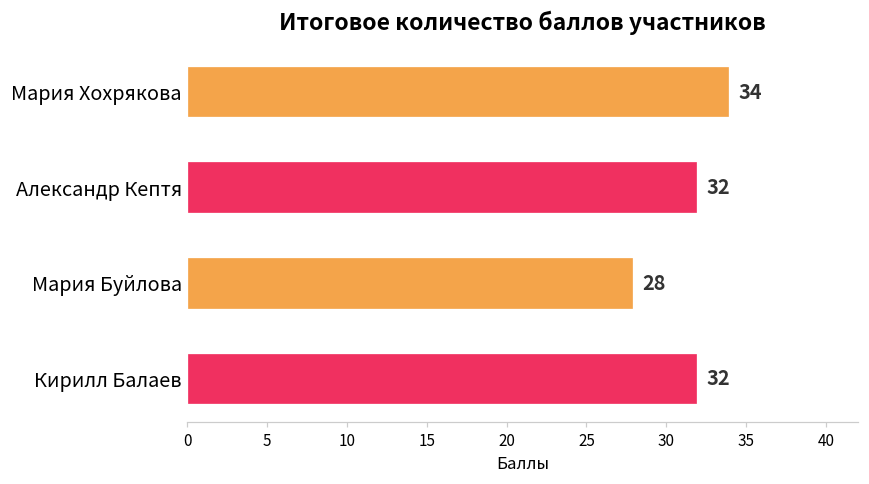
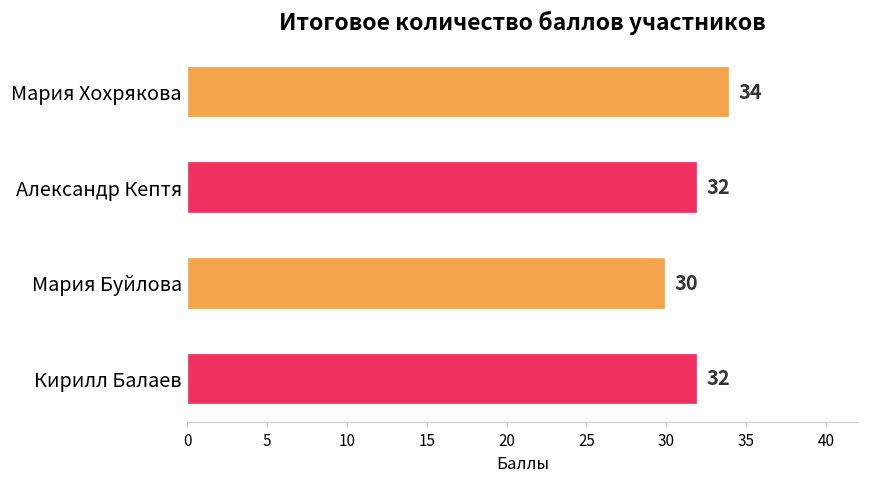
  {
    "Мария Хохрякова": 34,
    "Александр Кептя": 32,
-   "Мария Буйлова": 28,
+   "Мария Буйлова": 30,
    "Кирилл Балаев": 32
  }
